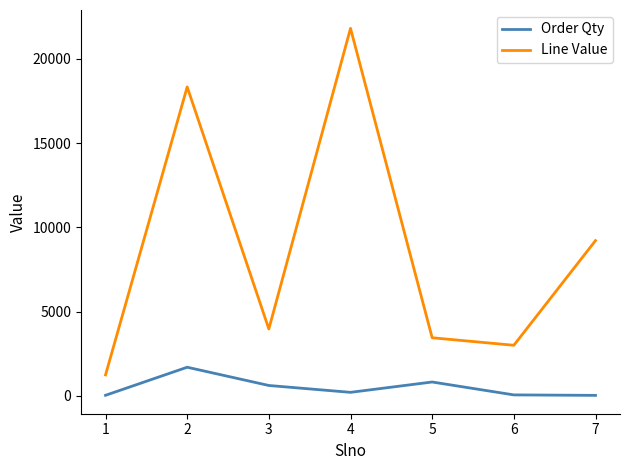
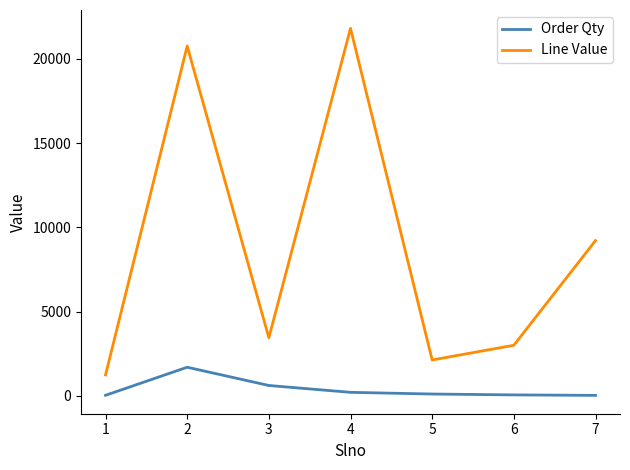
  {
    "Order Qty": {
      "1": 0,
      "2": 1700,
      "3": 600,
      "4": 200,
-     "5": 800,
+     "5": 100,
      "6": 0,
      "7": 0
    },
    "Line Value": {
      "1": 1200,
-     "2": 18300,
-     "3": 4000,
+     "2": 20800,
+     "3": 3400,
      "4": 21800,
-     "5": 3400,
+     "5": 2100,
      "6": 3000,
      "7": 9200
    }
  }
